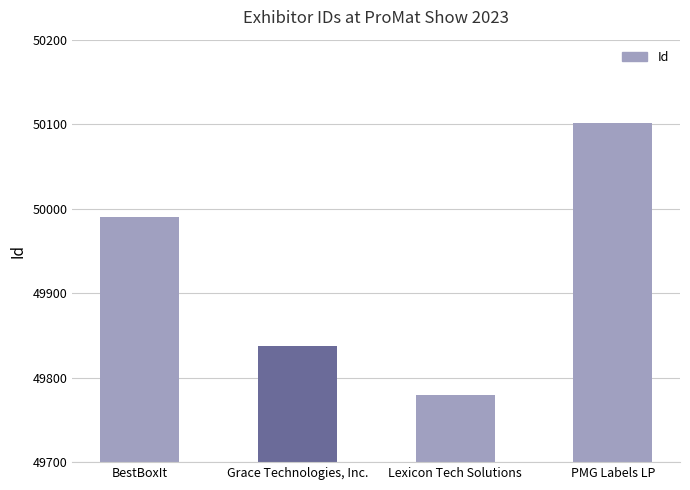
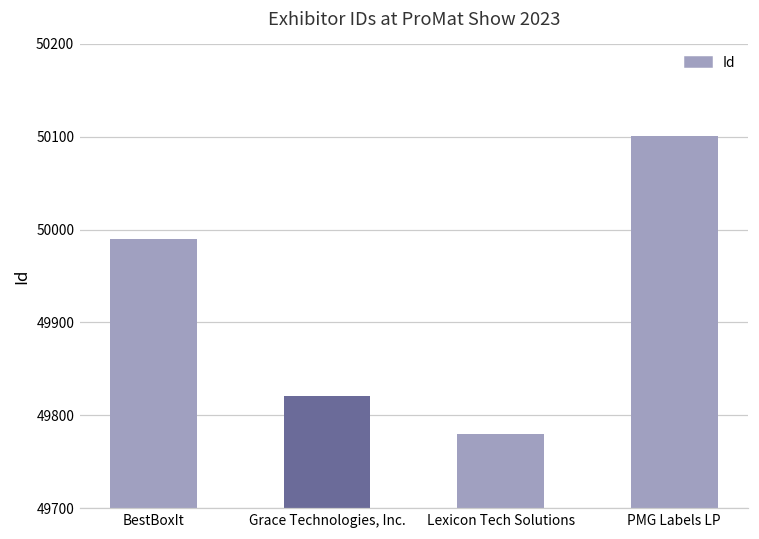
  {
    "BestBoxIt": 49990,
-   "Grace Technologies, Inc.": 49840,
+   "Grace Technologies, Inc.": 49820,
    "Lexicon Tech Solutions": 49780,
    "PMG Labels LP": 50100
  }
